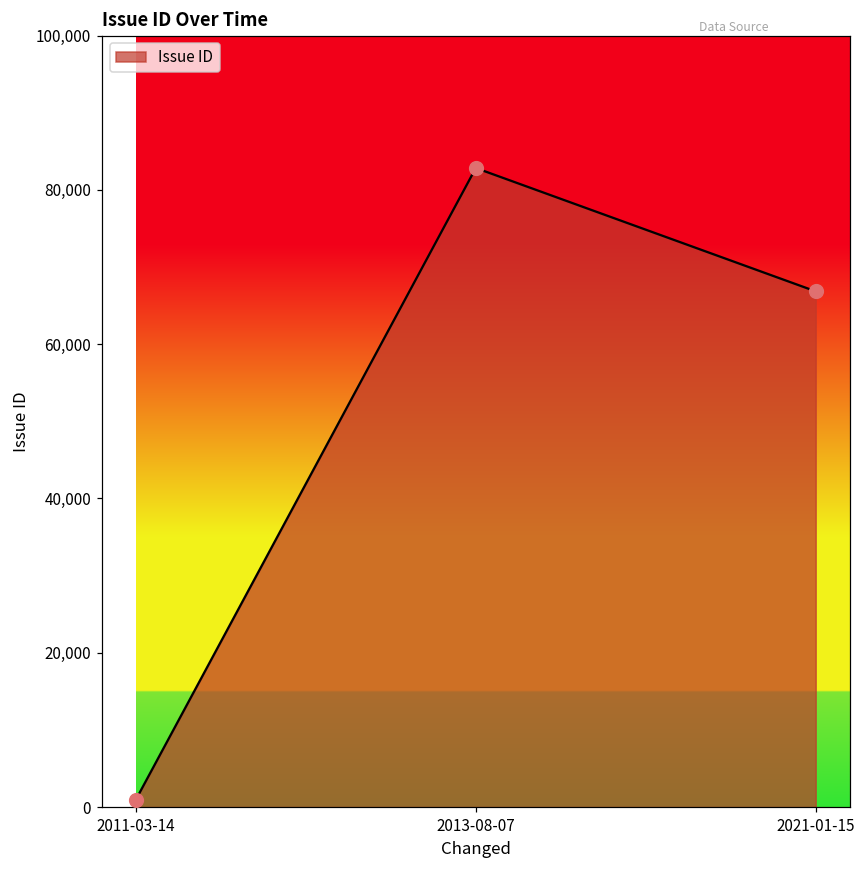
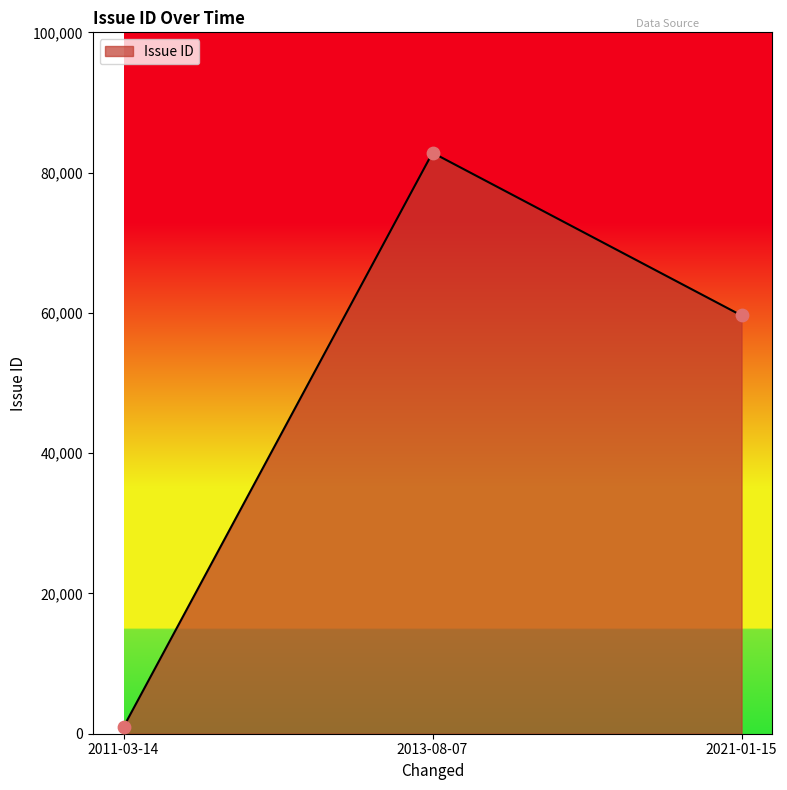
  {
    "2011-03-14": "1,000",
    "2013-08-07": "83,000",
-   "2021-01-15": "67,000"
+   "2021-01-15": "60,000"
  }
